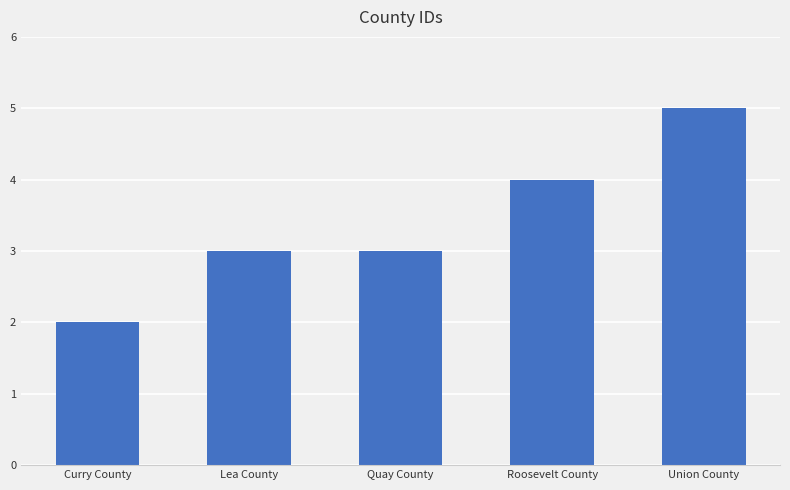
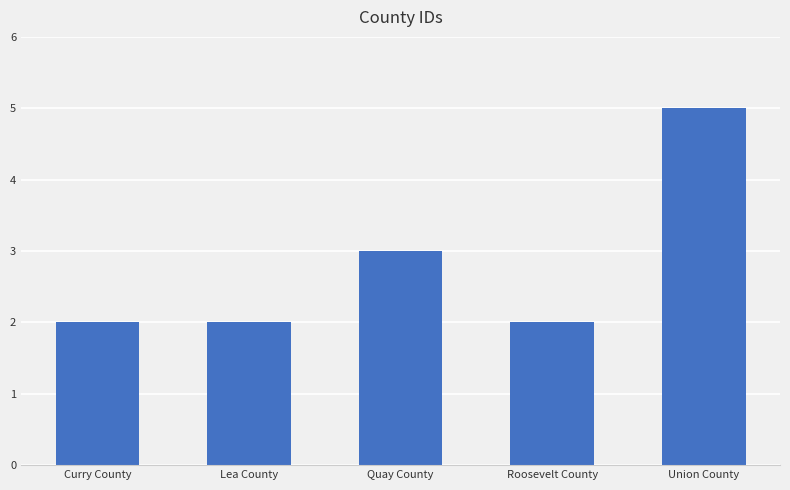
  {
    "Curry County": 2,
-   "Lea County": 3,
+   "Lea County": 2,
    "Quay County": 3,
-   "Roosevelt County": 4,
+   "Roosevelt County": 2,
    "Union County": 5
  }
